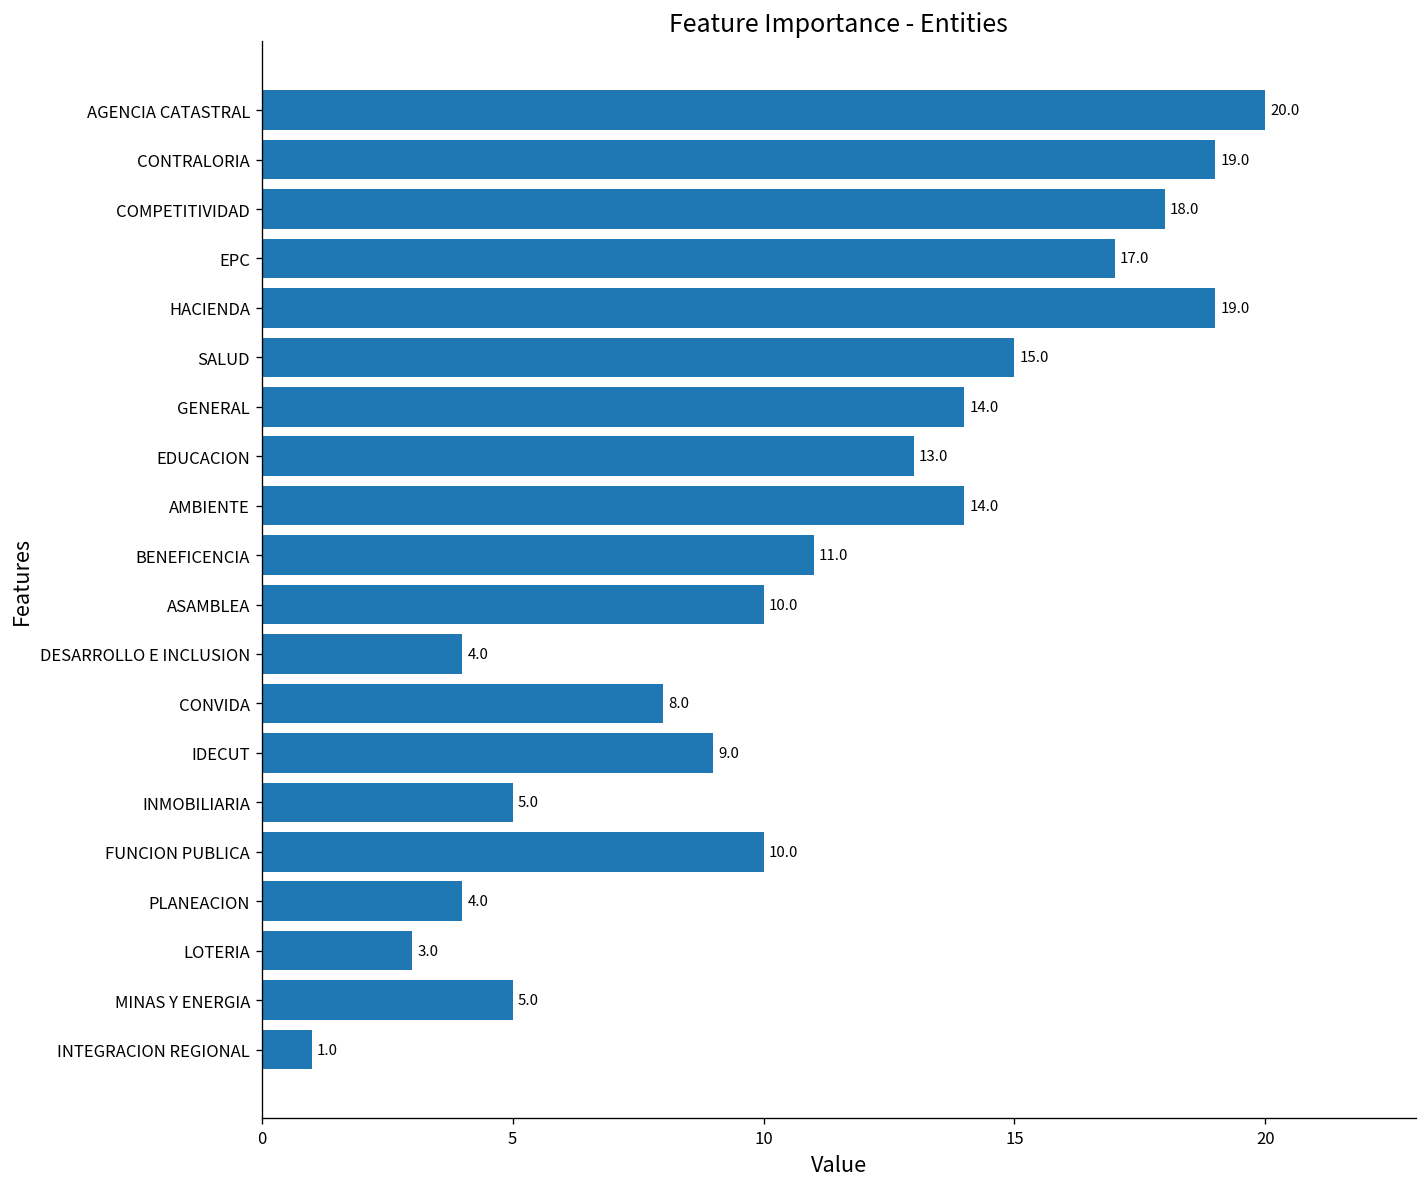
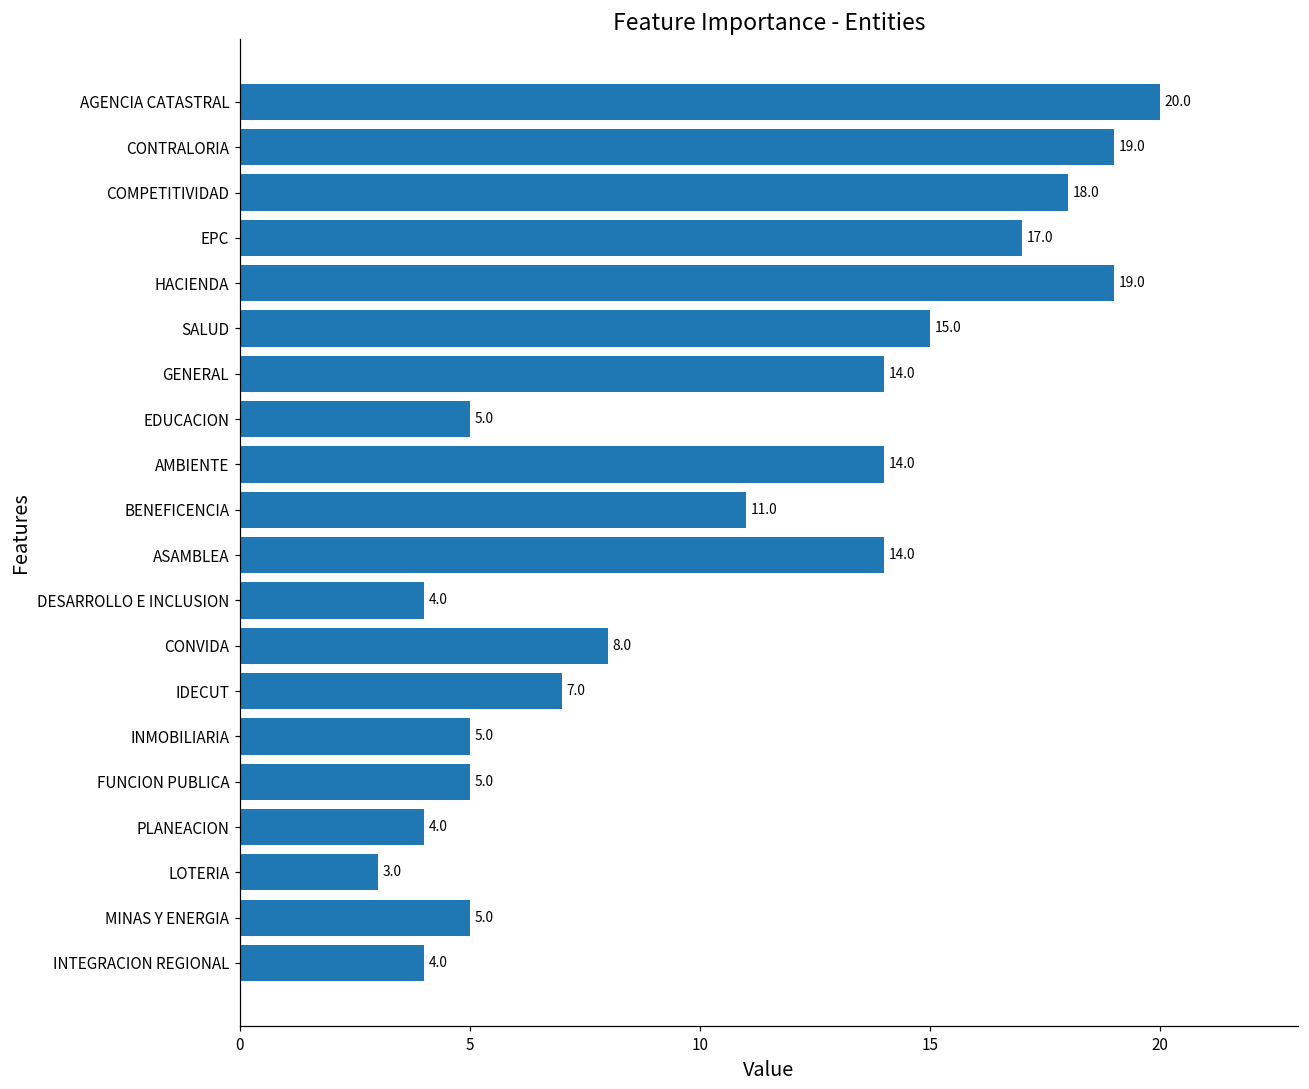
  {
    "AGENCIA CATASTRAL": 20.0,
    "CONTRALORIA": 19.0,
    "COMPETITIVIDAD": 18.0,
    "EPC": 17.0,
    "HACIENDA": 19.0,
    "SALUD": 15.0,
    "GENERAL": 14.0,
-   "EDUCACION": 13.0,
+   "EDUCACION": 5.0,
    "AMBIENTE": 14.0,
    "BENEFICENCIA": 11.0,
-   "ASAMBLEA": 10.0,
+   "ASAMBLEA": 14.0,
    "DESARROLLO E INCLUSION": 4.0,
    "CONVIDA": 8.0,
-   "IDECUT": 9.0,
+   "IDECUT": 7.0,
    "INMOBILIARIA": 5.0,
-   "FUNCION PUBLICA": 10.0,
+   "FUNCION PUBLICA": 5.0,
    "PLANEACION": 4.0,
    "LOTERIA": 3.0,
    "MINAS Y ENERGIA": 5.0,
-   "INTEGRACION REGIONAL": 1.0
+   "INTEGRACION REGIONAL": 4.0
  }
